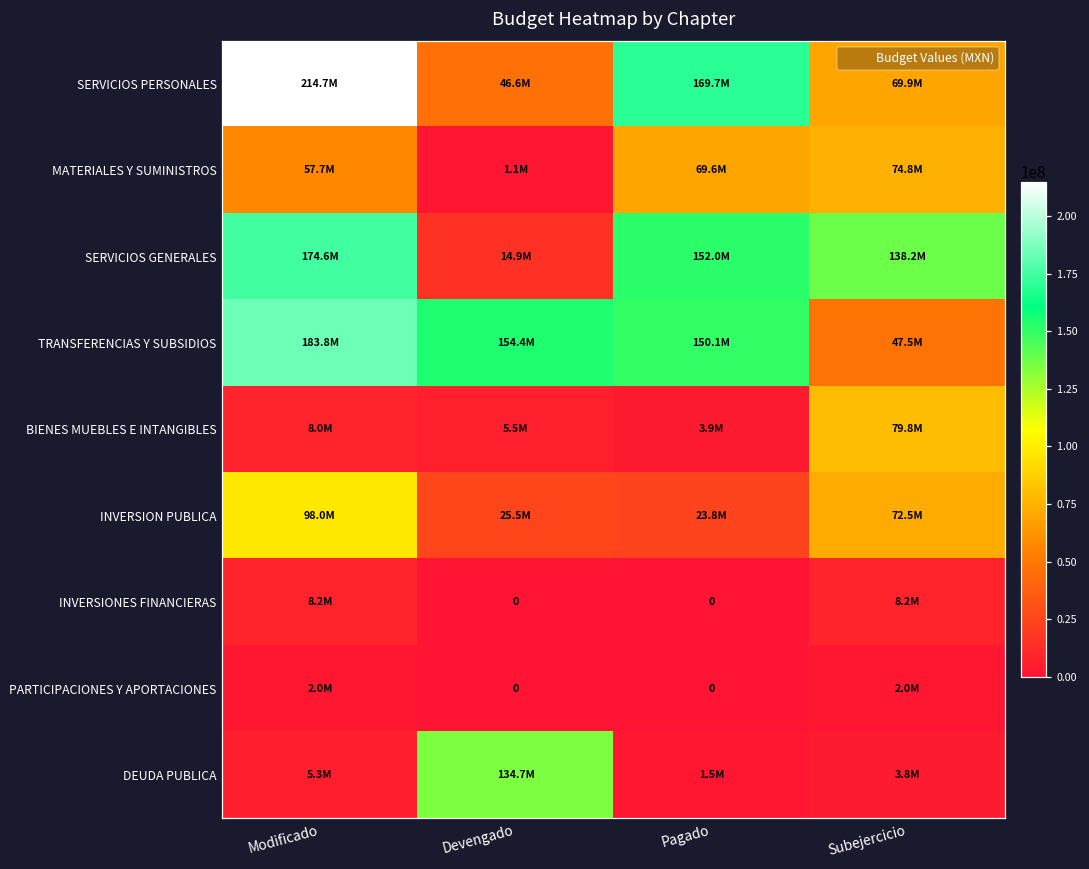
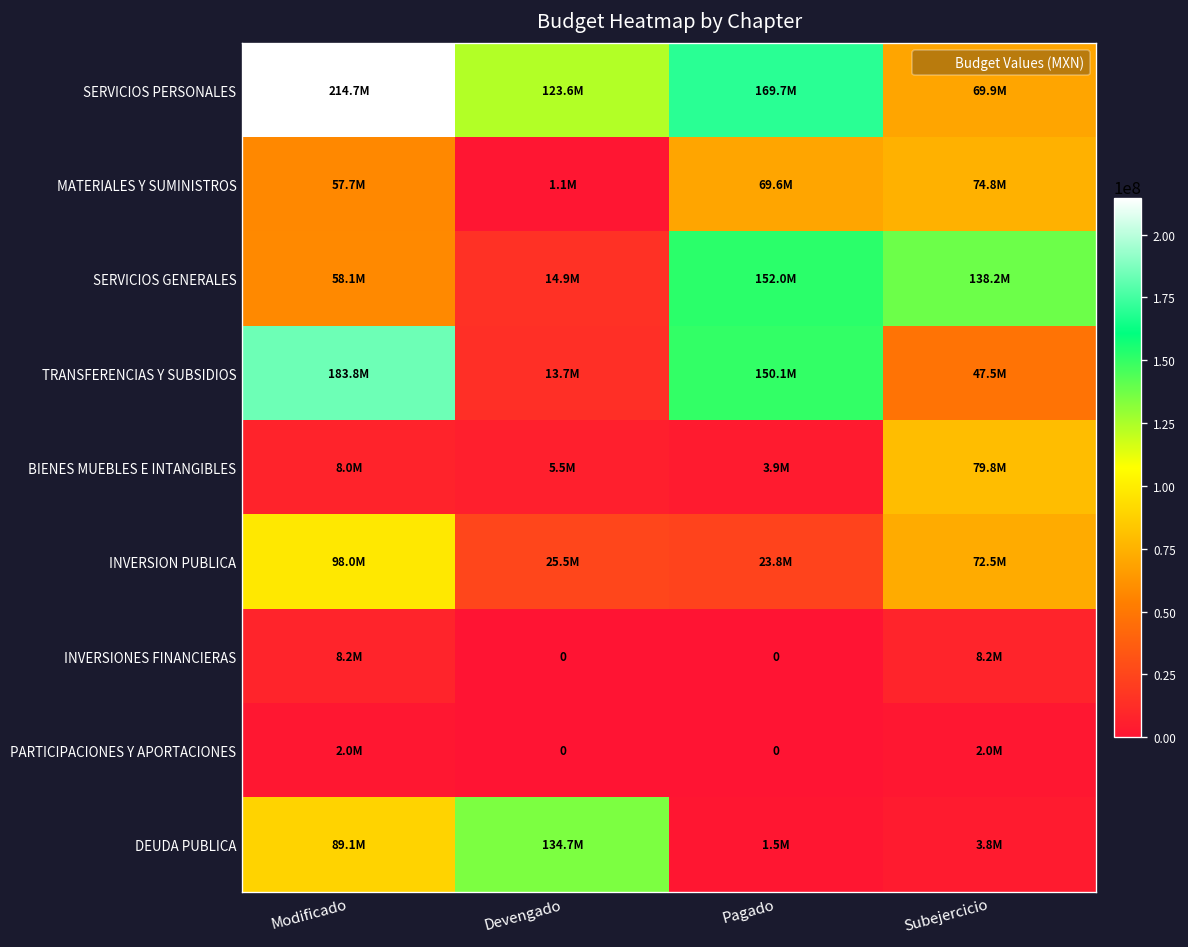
  {
    "SERVICIOS PERSONALES": {
      "Modificado": "214.7M",
-     "Devengado": "46.6M",
+     "Devengado": "123.6M",
      "Pagado": "169.7M",
      "Subejercicio": "69.9M"
    },
    "MATERIALES Y SUMINISTROS": {
      "Modificado": "57.7M",
      "Devengado": "1.1M",
      "Pagado": "69.6M",
      "Subejercicio": "74.8M"
    },
    "SERVICIOS GENERALES": {
-     "Modificado": "174.6M",
+     "Modificado": "58.1M",
      "Devengado": "14.9M",
      "Pagado": "152.0M",
      "Subejercicio": "138.2M"
    },
    "TRANSFERENCIAS Y SUBSIDIOS": {
      "Modificado": "183.8M",
-     "Devengado": "154.4M",
+     "Devengado": "13.7M",
      "Pagado": "150.1M",
      "Subejercicio": "47.5M"
    },
    "BIENES MUEBLES E INTANGIBLES": {
      "Modificado": "8.0M",
      "Devengado": "5.5M",
      "Pagado": "3.9M",
      "Subejercicio": "79.8M"
    },
    "INVERSION PUBLICA": {
      "Modificado": "98.0M",
      "Devengado": "25.5M",
      "Pagado": "23.8M",
      "Subejercicio": "72.5M"
    },
    "INVERSIONES FINANCIERAS": {
      "Modificado": "8.2M",
      "Devengado": "0",
      "Pagado": "0",
      "Subejercicio": "8.2M"
    },
    "PARTICIPACIONES Y APORTACIONES": {
      "Modificado": "2.0M",
      "Devengado": "0",
      "Pagado": "0",
      "Subejercicio": "2.0M"
    },
    "DEUDA PUBLICA": {
-     "Modificado": "5.3M",
+     "Modificado": "89.1M",
      "Devengado": "134.7M",
      "Pagado": "1.5M",
      "Subejercicio": "3.8M"
    }
  }
